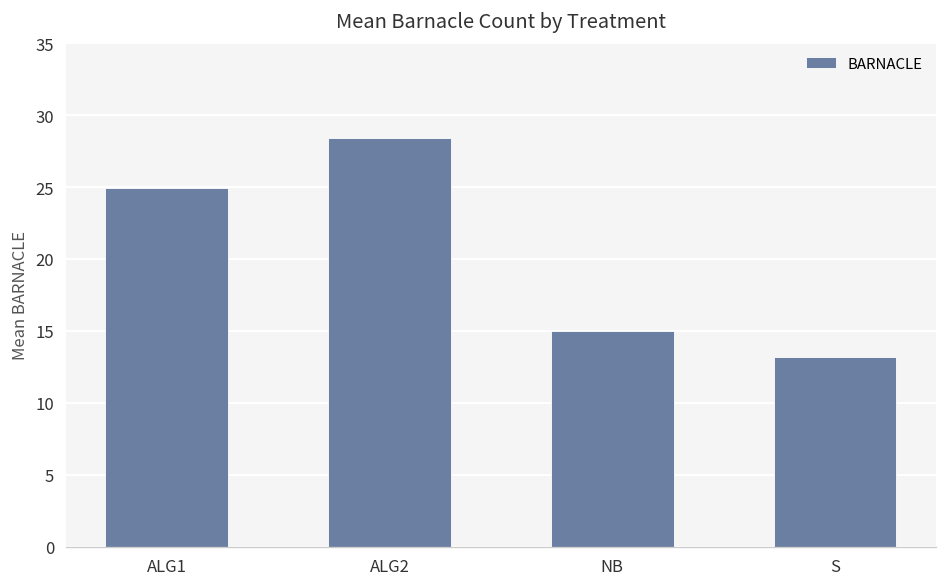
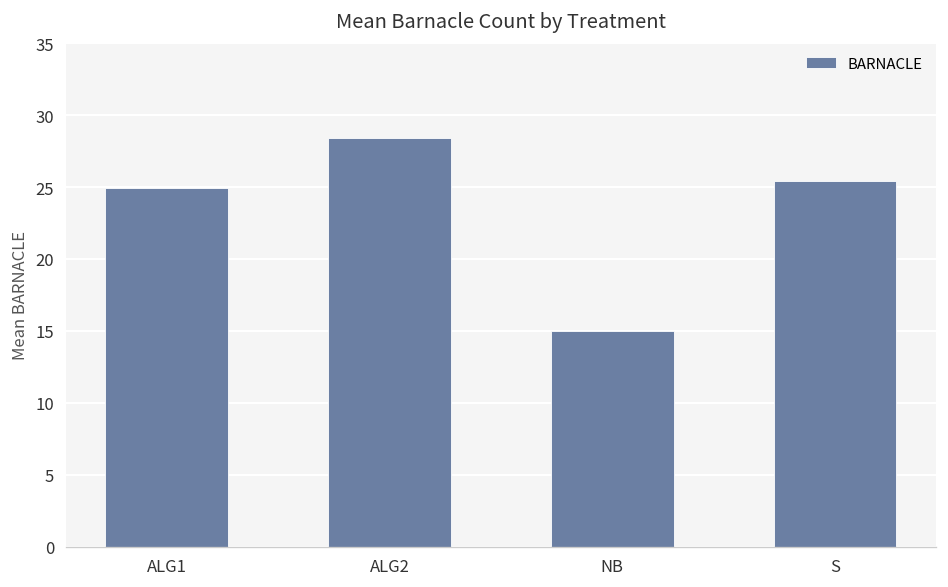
  {
    "ALG1": 24.9,
    "ALG2": 28.4,
    "NB": 15.0,
-   "S": 13.2
+   "S": 25.4
  }
